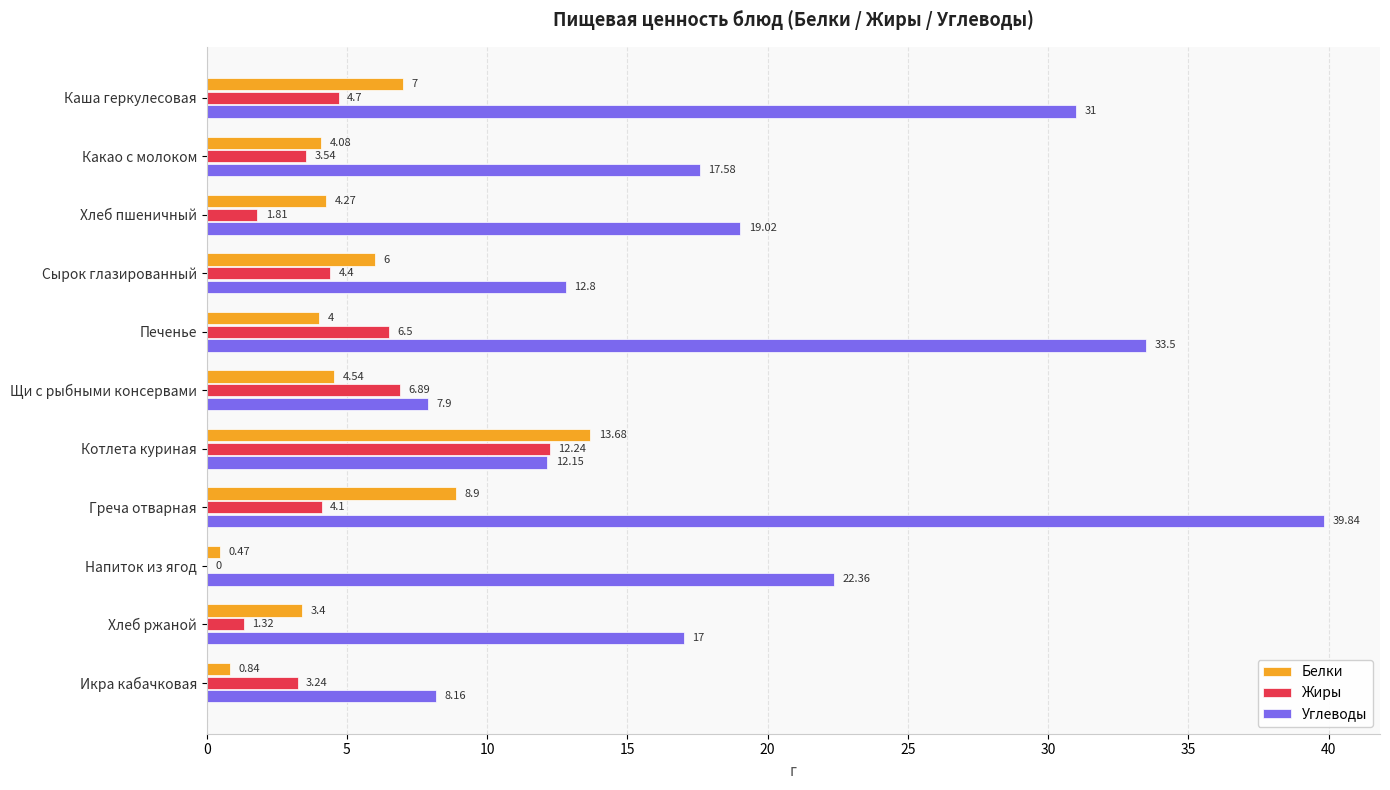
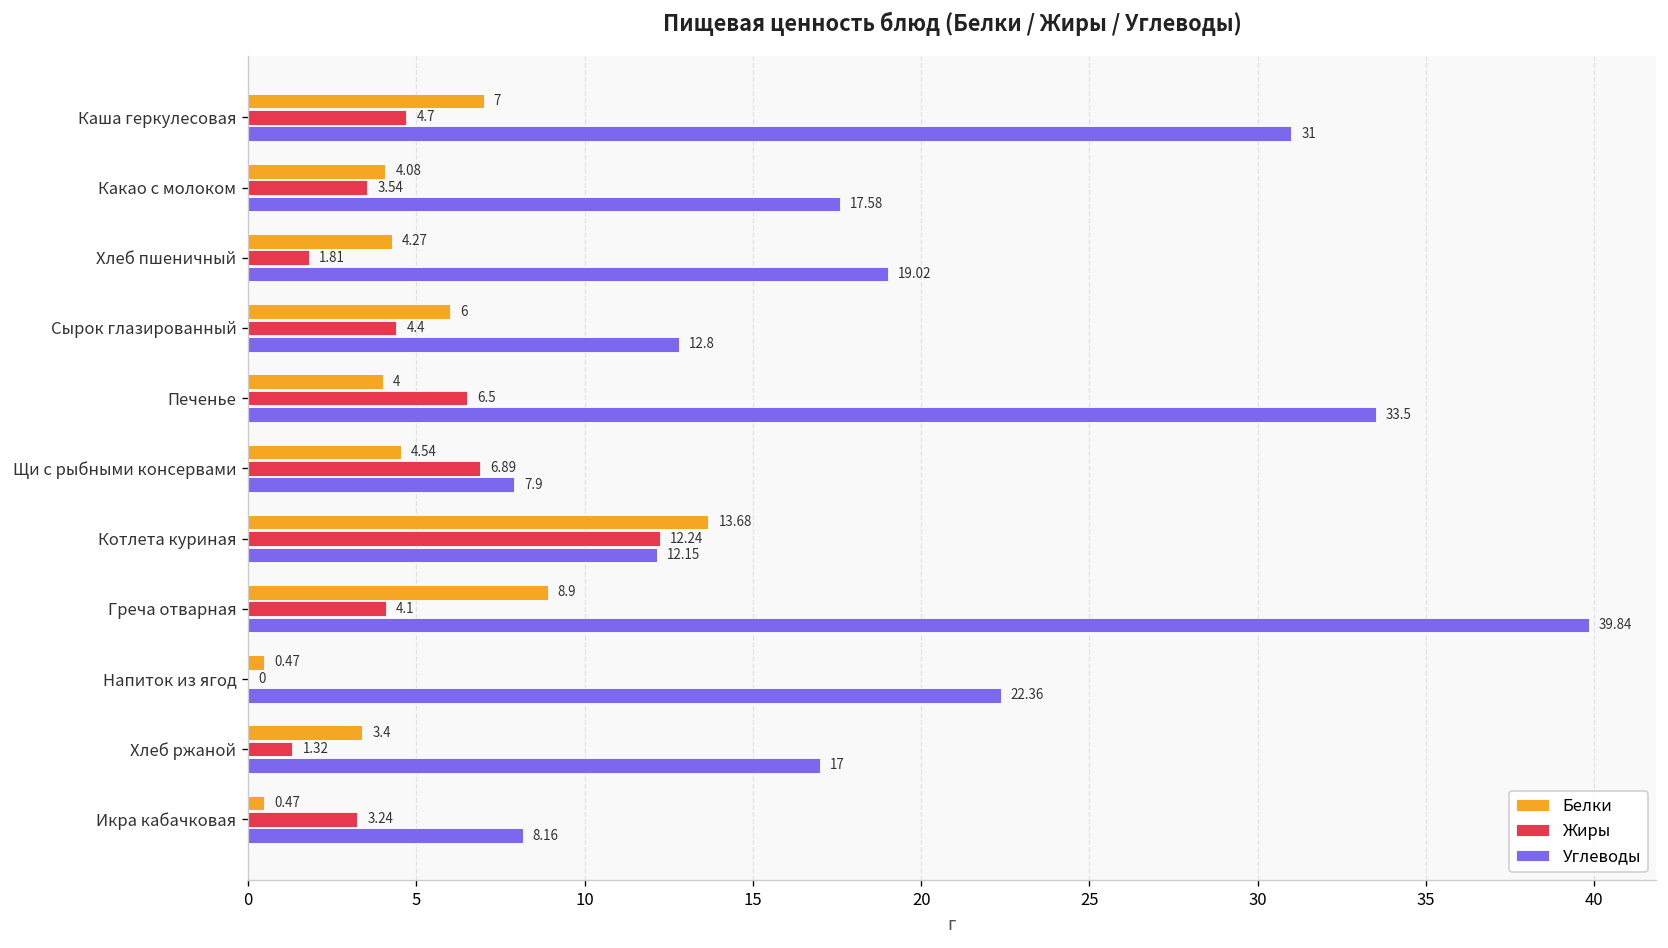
  {
    "Белки": {
      "Каша геркулесовая": 7,
      "Какао с молоком": 4.08,
      "Хлеб пшеничный": 4.27,
      "Сырок глазированный": 6,
      "Печенье": 4,
      "Щи с рыбными консервами": 4.54,
      "Котлета куриная": 13.68,
      "Греча отварная": 8.9,
      "Напиток из ягод": 0,
      "Хлеб ржаной": 3.4,
-     "Икра кабачковая": 0.84
+     "Икра кабачковая": 0.47
    },
    "Жиры": {
      "Каша геркулесовая": 4.7,
      "Какао с молоком": 3.54,
      "Хлеб пшеничный": 1.81,
      "Сырок глазированный": 4.4,
      "Печенье": 6.5,
      "Щи с рыбными консервами": 6.89,
      "Котлета куриная": 12.24,
      "Греча отварная": 4.1,
      "Напиток из ягод": 0,
      "Хлеб ржаной": 1.32,
      "Икра кабачковая": 3.24
    },
    "Углеводы": {
      "Каша геркулесовая": 31,
      "Какао с молоком": 17.58,
      "Хлеб пшеничный": 19.02,
      "Сырок глазированный": 12.8,
      "Печенье": 33.5,
      "Щи с рыбными консервами": 7.9,
      "Котлета куриная": 12.15,
      "Греча отварная": 39.84,
      "Напиток из ягод": 22.36,
      "Хлеб ржаной": 17,
      "Икра кабачковая": 8.16
    }
  }
